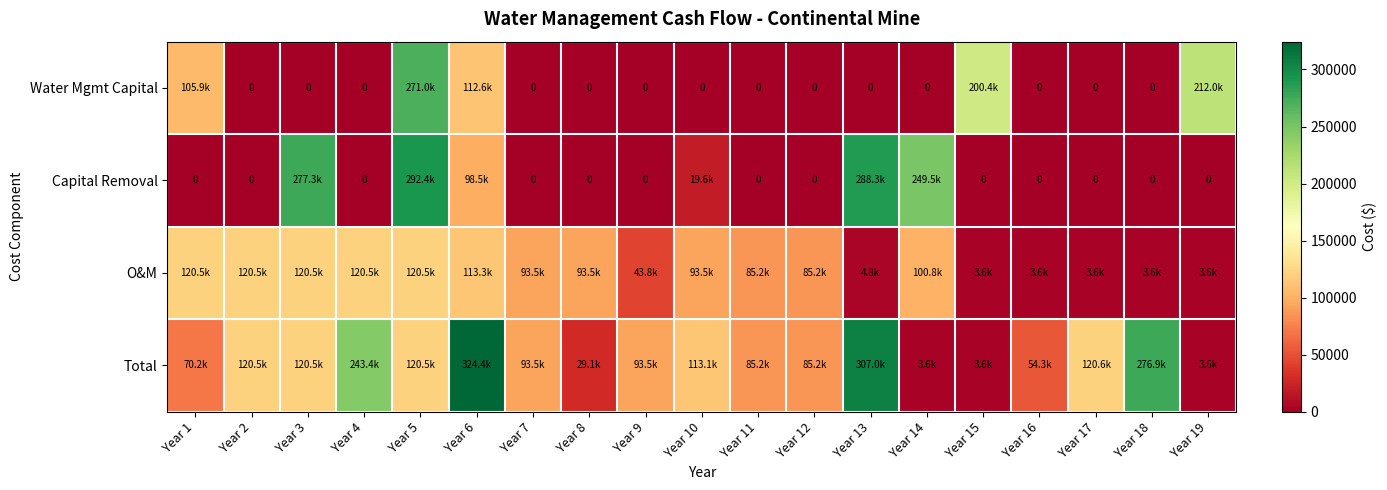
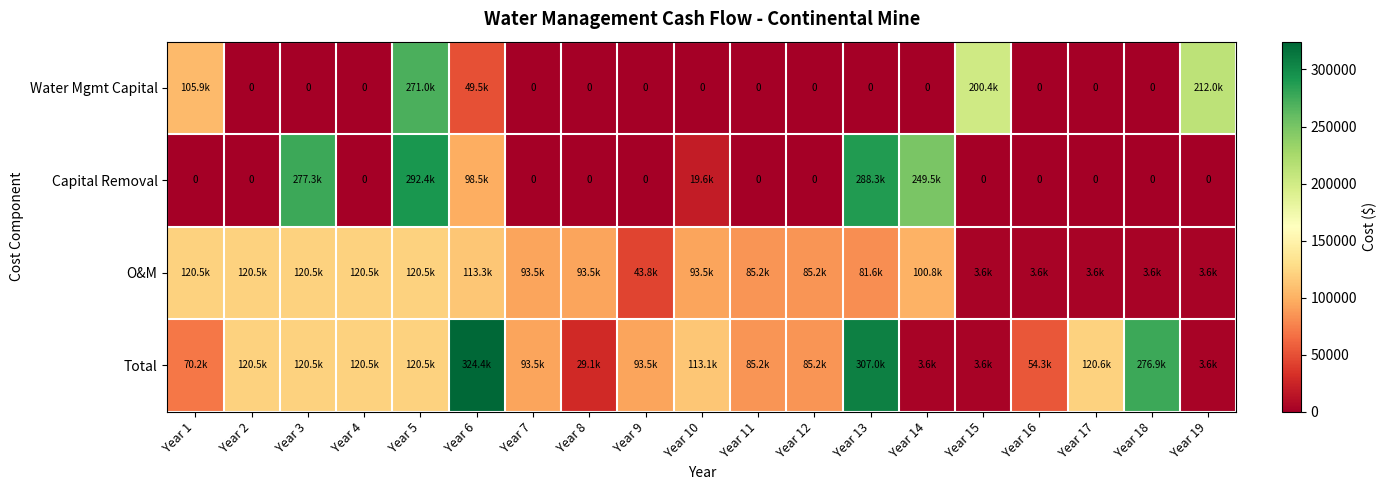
  {
    "Water Mgmt Capital": {
      "Year 1": "105.9k",
      "Year 2": "0",
      "Year 3": "0",
      "Year 4": "0",
      "Year 5": "271.0k",
-     "Year 6": "112.6k",
+     "Year 6": "49.5k",
      "Year 7": "0",
      "Year 8": "0",
      "Year 9": "0",
      "Year 10": "0",
      "Year 11": "0",
      "Year 12": "0",
      "Year 13": "0",
      "Year 14": "0",
      "Year 15": "200.4k",
      "Year 16": "0",
      "Year 17": "0",
      "Year 18": "0",
      "Year 19": "212.0k"
    },
    "Capital Removal": {
      "Year 1": "0",
      "Year 2": "0",
      "Year 3": "277.3k",
      "Year 4": "0",
      "Year 5": "292.4k",
      "Year 6": "98.5k",
      "Year 7": "0",
      "Year 8": "0",
      "Year 9": "0",
      "Year 10": "19.6k",
      "Year 11": "0",
      "Year 12": "0",
      "Year 13": "288.3k",
      "Year 14": "249.5k",
      "Year 15": "0",
      "Year 16": "0",
      "Year 17": "0",
      "Year 18": "0",
      "Year 19": "0"
    },
    "O&M": {
      "Year 1": "120.5k",
      "Year 2": "120.5k",
      "Year 3": "120.5k",
      "Year 4": "120.5k",
      "Year 5": "120.5k",
      "Year 6": "113.3k",
      "Year 7": "93.5k",
      "Year 8": "93.5k",
      "Year 9": "43.8k",
      "Year 10": "93.5k",
      "Year 11": "85.2k",
      "Year 12": "85.2k",
-     "Year 13": "4.8k",
+     "Year 13": "81.6k",
      "Year 14": "100.8k",
      "Year 15": "3.6k",
      "Year 16": "3.6k",
      "Year 17": "3.6k",
      "Year 18": "3.6k",
      "Year 19": "3.6k"
    },
    "Total": {
      "Year 1": "70.2k",
      "Year 2": "120.5k",
      "Year 3": "120.5k",
-     "Year 4": "243.4k",
+     "Year 4": "120.5k",
      "Year 5": "120.5k",
      "Year 6": "324.4k",
      "Year 7": "93.5k",
      "Year 8": "29.1k",
      "Year 9": "93.5k",
      "Year 10": "113.1k",
      "Year 11": "85.2k",
      "Year 12": "85.2k",
      "Year 13": "307.0k",
      "Year 14": "3.6k",
      "Year 15": "3.6k",
      "Year 16": "54.3k",
      "Year 17": "120.6k",
      "Year 18": "276.9k",
      "Year 19": "3.6k"
    }
  }
